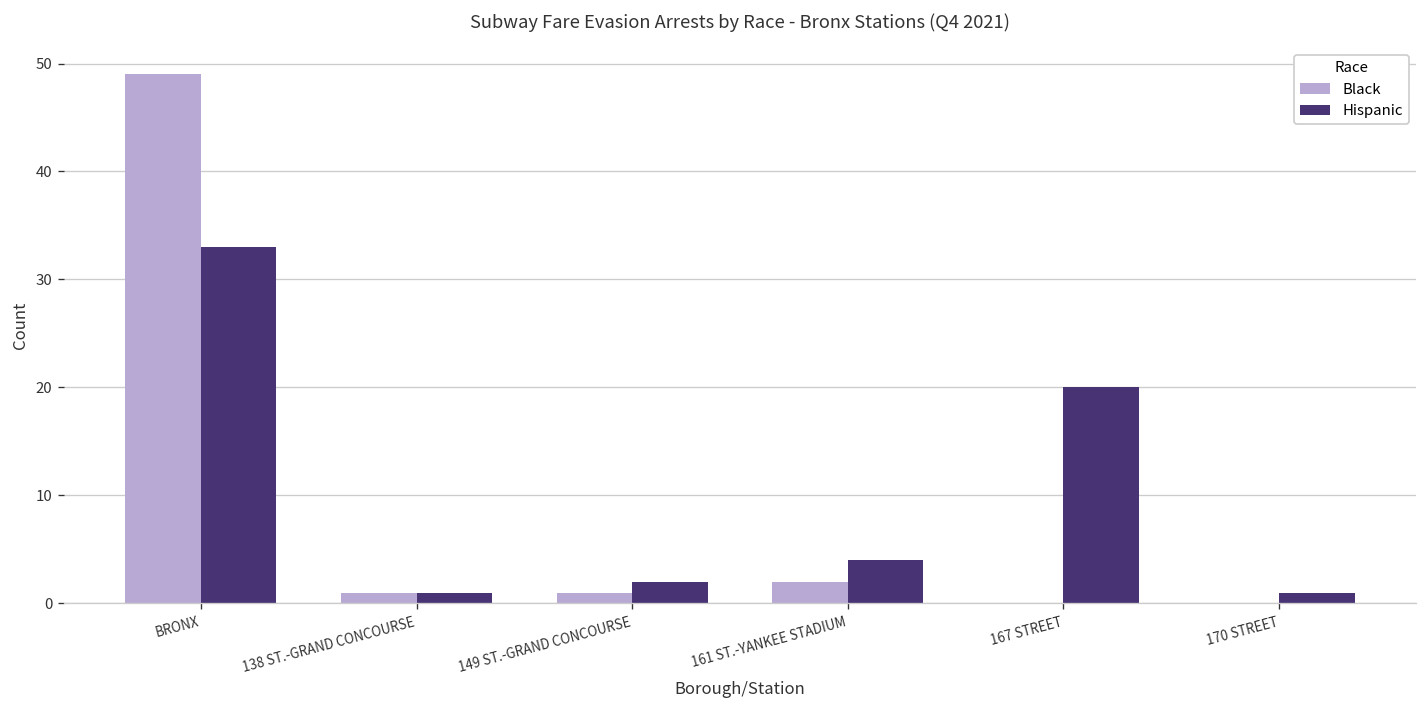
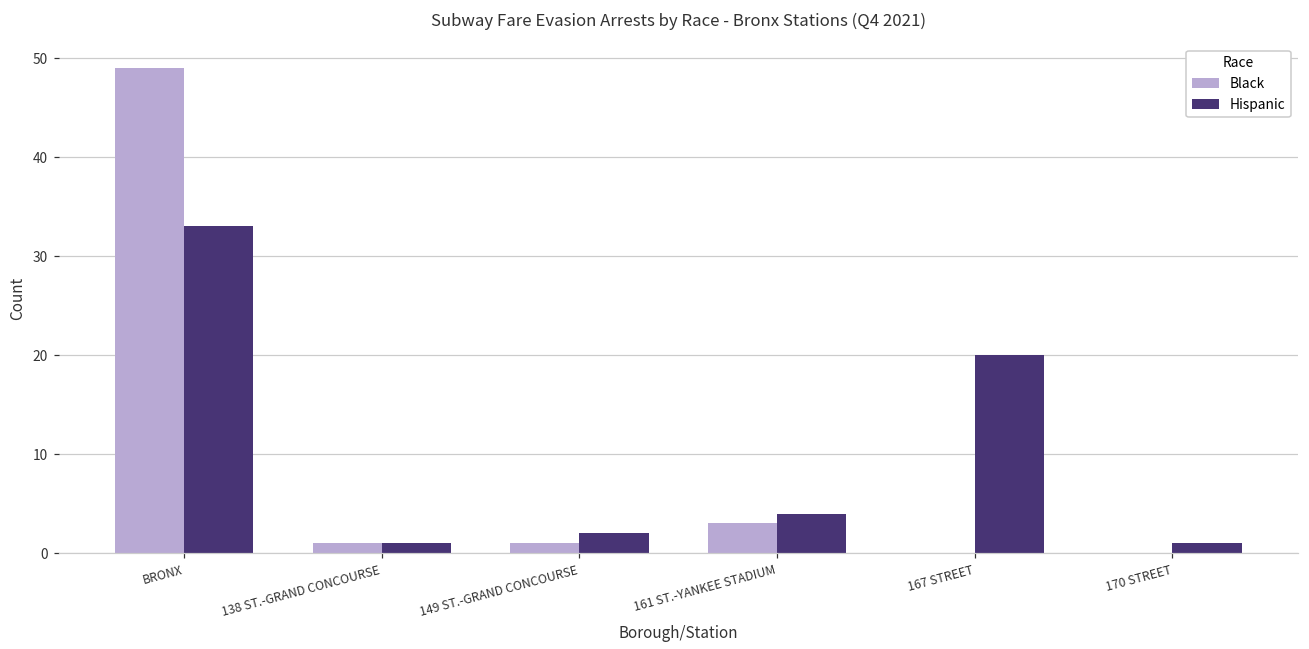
  {
    "Black": {
      "BRONX": 49,
      "138 ST.-GRAND CONCOURSE": 1,
      "149 ST.-GRAND CONCOURSE": 1,
-     "161 ST.-YANKEE STADIUM": 2,
+     "161 ST.-YANKEE STADIUM": 3,
      "167 STREET": 0,
      "170 STREET": 0
    },
    "Hispanic": {
      "BRONX": 33,
      "138 ST.-GRAND CONCOURSE": 1,
      "149 ST.-GRAND CONCOURSE": 2,
      "161 ST.-YANKEE STADIUM": 4,
      "167 STREET": 20,
      "170 STREET": 1
    }
  }
